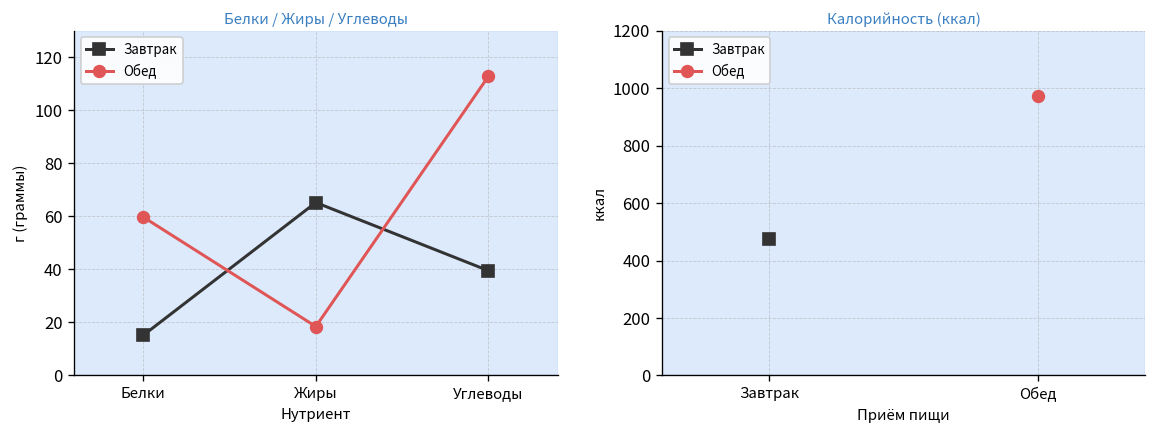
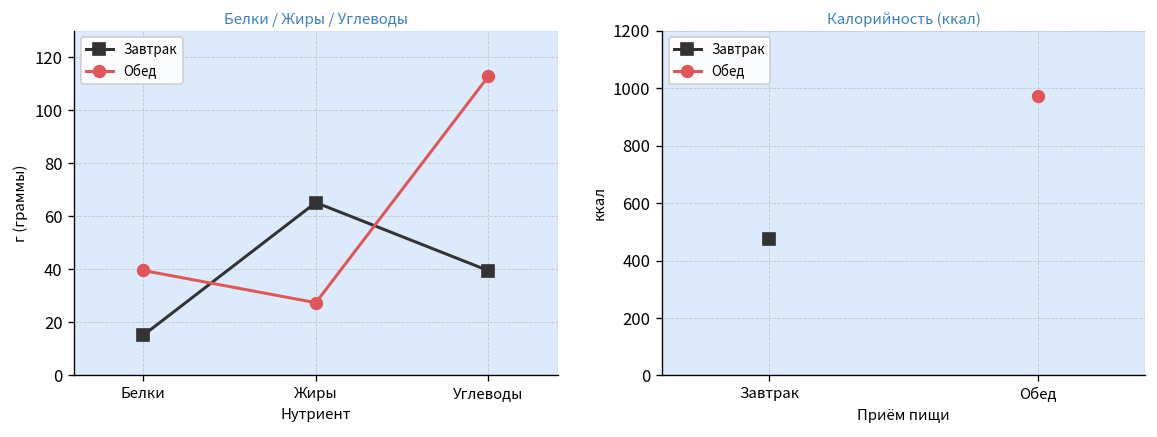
  {
    "Белки / Жиры / Углеводы": {
      "Завтрак": {
        "Белки": 15,
        "Жиры": 65,
        "Углеводы": 40
      },
      "Обед": {
-       "Белки": 60,
-       "Жиры": 18,
+       "Белки": 40,
+       "Жиры": 27,
        "Углеводы": 113
      }
    },
    "Калорийность (ккал)": {
      "Завтрак": {
        "Завтрак": 470
      },
      "Обед": {
        "Обед": 970
      }
    }
  }
